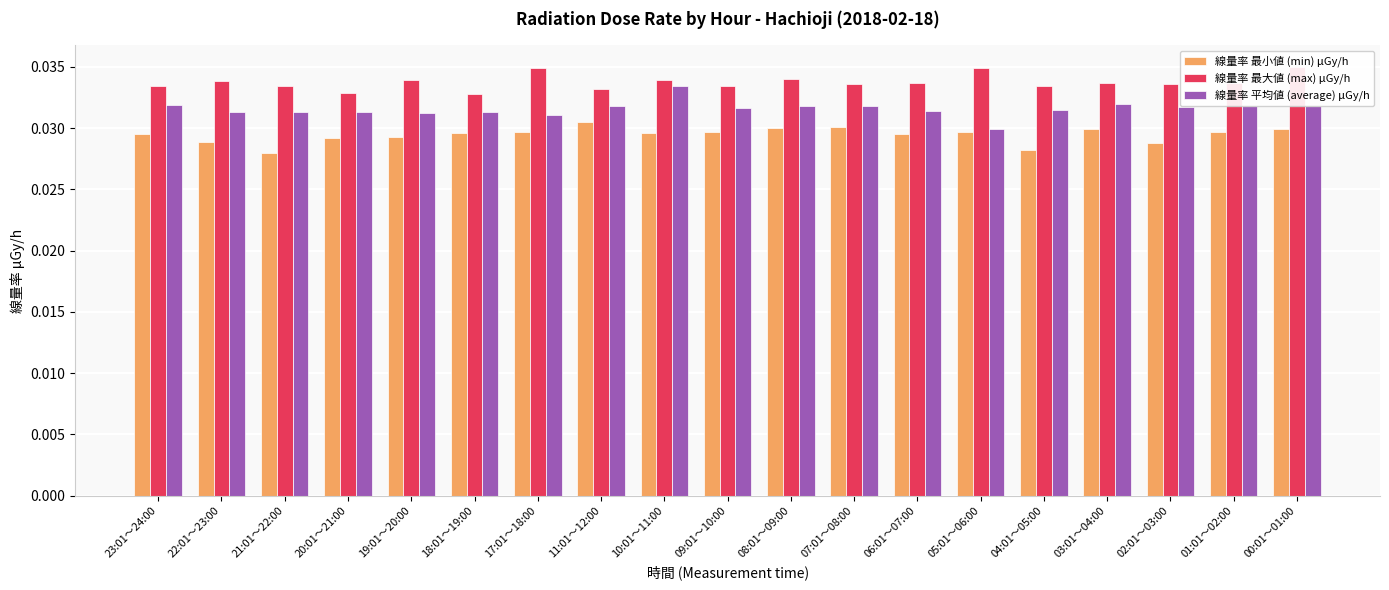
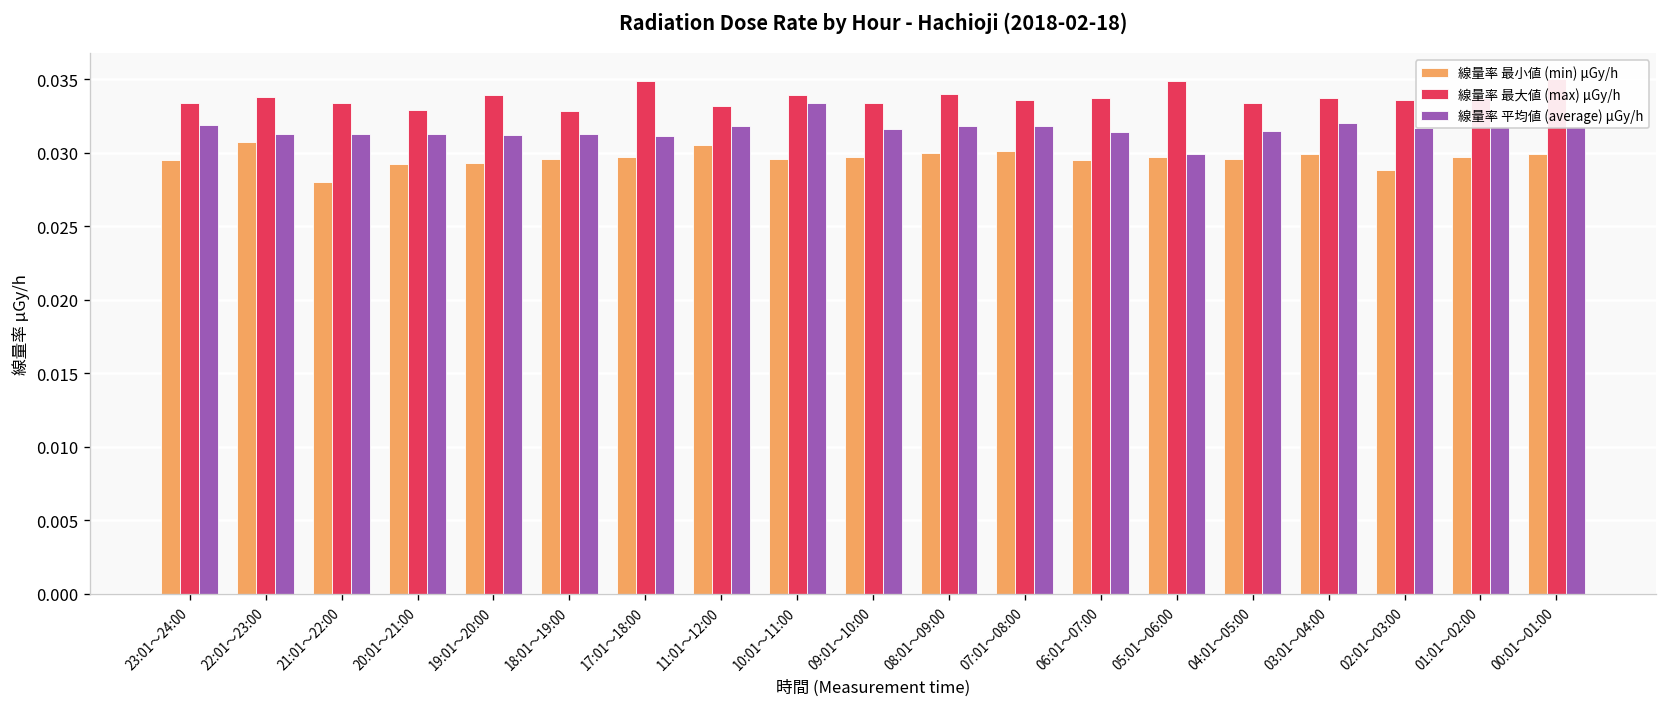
  {
    "線量率 最小値 (min) μGy/h": {
      "23:01～24:00": 0.0295,
-     "22:01～23:00": 0.0289,
+     "22:01～23:00": 0.0307,
      "21:01～22:00": 0.0280,
      "20:01～21:00": 0.0292,
      "19:01～20:00": 0.0293,
      "18:01～19:00": 0.0296,
      "17:01～18:00": 0.0297,
      "11:01～12:00": 0.0305,
      "10:01～11:00": 0.0296,
      "09:01～10:00": 0.0297,
      "08:01～09:00": 0.0300,
      "07:01～08:00": 0.0301,
      "06:01～07:00": 0.0295,
      "05:01～06:00": 0.0297,
-     "04:01～05:00": 0.0282,
+     "04:01～05:00": 0.0296,
      "03:01～04:00": 0.0299,
      "02:01～03:00": 0.0288,
      "01:01～02:00": 0.0297,
      "00:01～01:00": 0.0299
    },
    "線量率 最大値 (max) μGy/h": {
      "23:01～24:00": 0.0334,
      "22:01～23:00": 0.0338,
      "21:01～22:00": 0.0334,
      "20:01～21:00": 0.0329,
      "19:01～20:00": 0.0339,
      "18:01～19:00": 0.0328,
      "17:01～18:00": 0.0349,
      "11:01～12:00": 0.0332,
      "10:01～11:00": 0.0339,
      "09:01～10:00": 0.0334,
      "08:01～09:00": 0.0340,
      "07:01～08:00": 0.0336,
      "06:01～07:00": 0.0337,
      "05:01～06:00": 0.0349,
      "04:01～05:00": 0.0334,
      "03:01～04:00": 0.0337,
      "02:01～03:00": 0.0336
    },
    "線量率 平均値 (average) μGy/h": {
      "23:01～24:00": 0.0319,
      "22:01～23:00": 0.0313,
      "21:01～22:00": 0.0313,
      "20:01～21:00": 0.0313,
      "19:01～20:00": 0.0312,
      "18:01～19:00": 0.0313,
      "17:01～18:00": 0.0311,
      "11:01～12:00": 0.0318,
      "10:01～11:00": 0.0334,
      "09:01～10:00": 0.0316,
      "08:01～09:00": 0.0318,
      "07:01～08:00": 0.0318,
      "06:01～07:00": 0.0314,
      "05:01～06:00": 0.0299,
      "04:01～05:00": 0.0315,
      "03:01～04:00": 0.0320,
      "02:01～03:00": 0.0317,
      "01:01～02:00": 0.0318,
      "00:01～01:00": 0.0318
    }
  }
